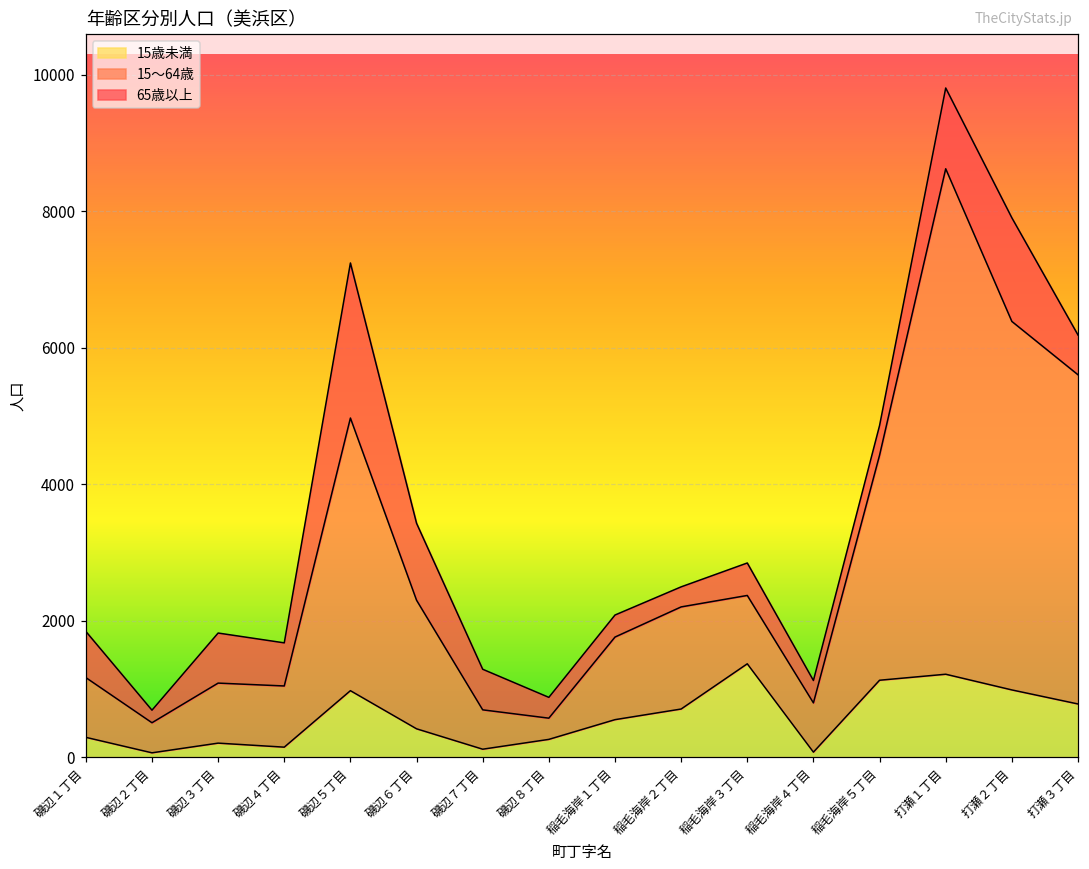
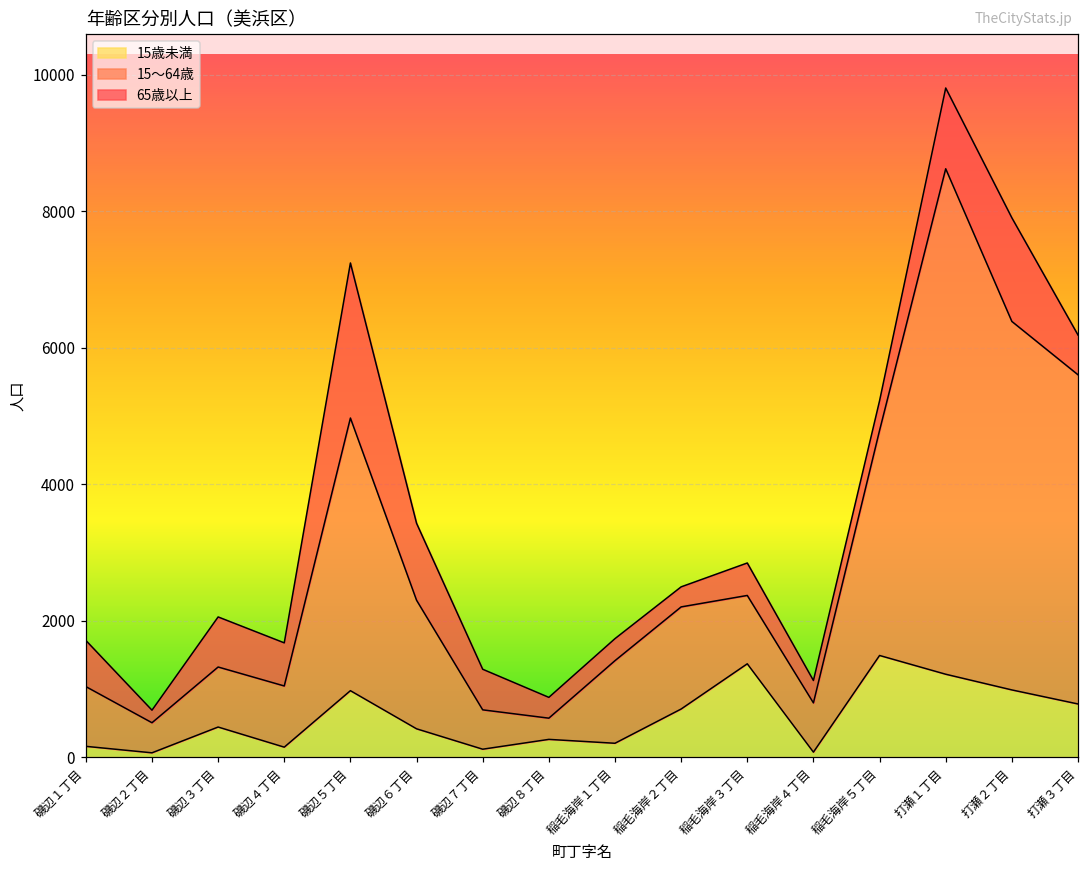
  {
    "15歳未満": {
-     "磯辺１丁目": 300,
+     "磯辺１丁目": 200,
      "磯辺２丁目": 100,
-     "磯辺３丁目": 200,
+     "磯辺３丁目": 400,
      "磯辺４丁目": 100,
      "磯辺５丁目": 1000,
      "磯辺６丁目": 400,
      "磯辺７丁目": 100,
      "磯辺８丁目": 300,
-     "稲毛海岸１丁目": 500,
+     "稲毛海岸１丁目": 200,
      "稲毛海岸２丁目": 700,
      "稲毛海岸３丁目": 1400,
      "稲毛海岸４丁目": 100,
-     "稲毛海岸５丁目": 1100,
+     "稲毛海岸５丁目": 1500,
      "打瀬１丁目": 1200,
      "打瀬２丁目": 1000,
      "打瀬３丁目": 800
    }
  }
